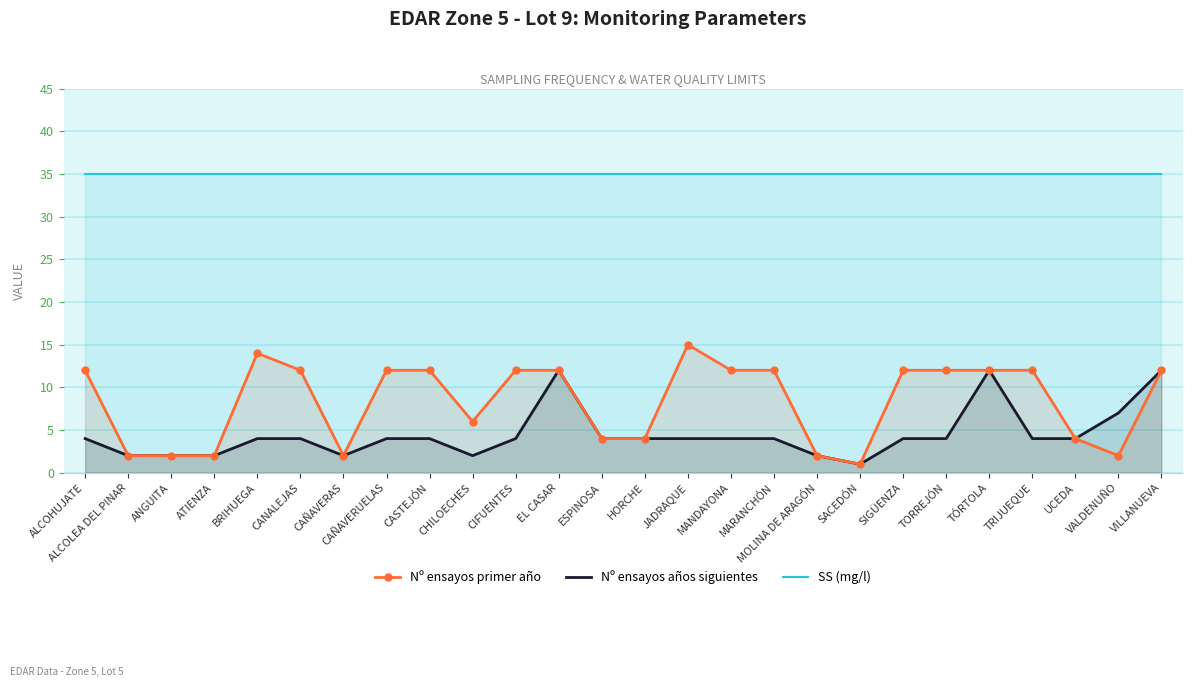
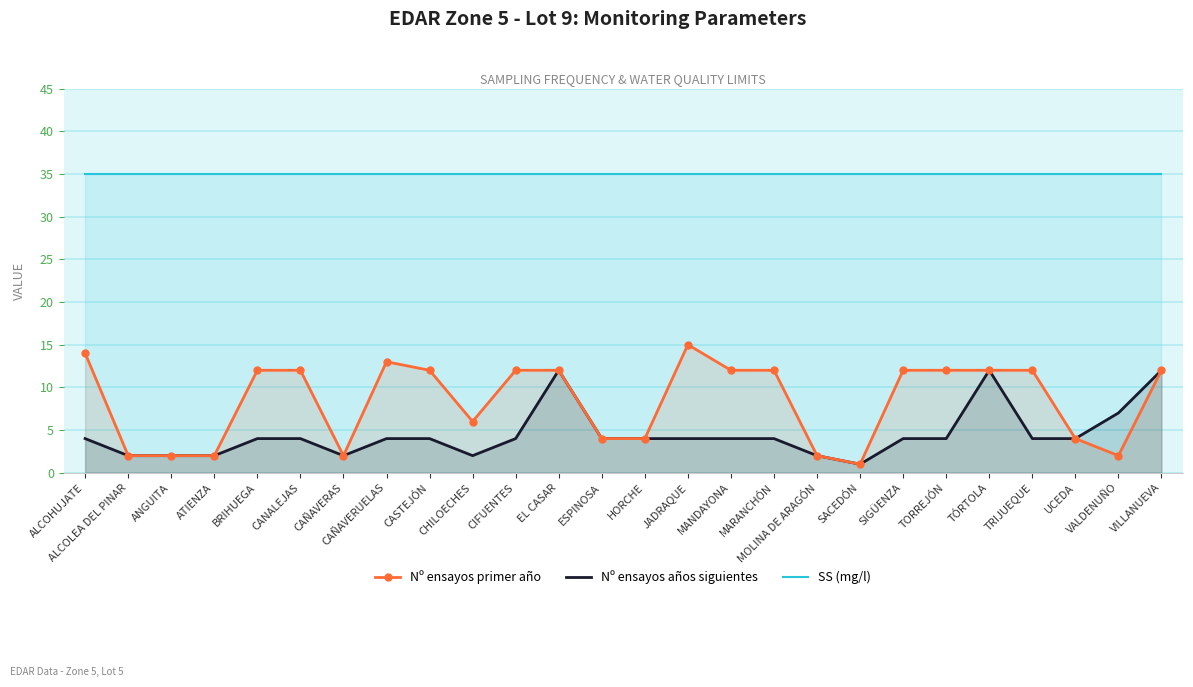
  {
    "Nº ensayos primer año": {
-     "ALCOHUJATE": 12,
-     "BRIHUEGA": 14,
+     "ALCOHUJATE": 14,
+     "BRIHUEGA": 12,
      "CANALEJAS": 12,
-     "CAÑAVERUELAS": 12,
+     "CAÑAVERUELAS": 13,
      "CASTEJÓN": 12,
      "CHILOECHES": 6,
      "CIFUENTES": 12,
      "JADRAQUE": 15,
      "MANDAYONA": 12,
      "MARANCHÓN": 12,
      "SIGÜENZA": 12,
      "TORREJÓN": 12,
      "TRIJUEQUE": 12,
      "VALDENUÑO": 2
    },
    "Nº ensayos años siguientes": {
      "ALCOHUJATE": 4,
      "BRIHUEGA": 4,
      "CANALEJAS": 4,
      "CAÑAVERUELAS": 4,
      "CASTEJÓN": 4,
      "CHILOECHES": 2,
      "CIFUENTES": 4,
      "JADRAQUE": 4,
      "MANDAYONA": 4,
      "MARANCHÓN": 4,
      "SIGÜENZA": 4,
      "TORREJÓN": 4,
      "TRIJUEQUE": 4,
      "VALDENUÑO": 7
    },
    "SS (mg/l)": {
      "ALCOHUJATE": 35,
      "ALCOLEA DEL PINAR": 35,
      "ANGUITA": 35,
      "ATIENZA": 35,
      "BRIHUEGA": 35,
      "CANALEJAS": 35,
      "CAÑAVERAS": 35,
      "CAÑAVERUELAS": 35,
      "CASTEJÓN": 35,
      "CHILOECHES": 35,
      "CIFUENTES": 35,
      "EL CASAR": 35,
      "ESPINOSA": 35,
      "HORCHE": 35,
      "JADRAQUE": 35,
      "MANDAYONA": 35,
      "MARANCHÓN": 35,
      "MOLINA DE ARAGÓN": 35,
      "SACEDÓN": 35,
      "SIGÜENZA": 35,
      "TORREJÓN": 35,
      "TÓRTOLA": 35,
      "TRIJUEQUE": 35,
      "UCEDA": 35,
      "VALDENUÑO": 35,
      "VILLANUEVA": 35
    }
  }
